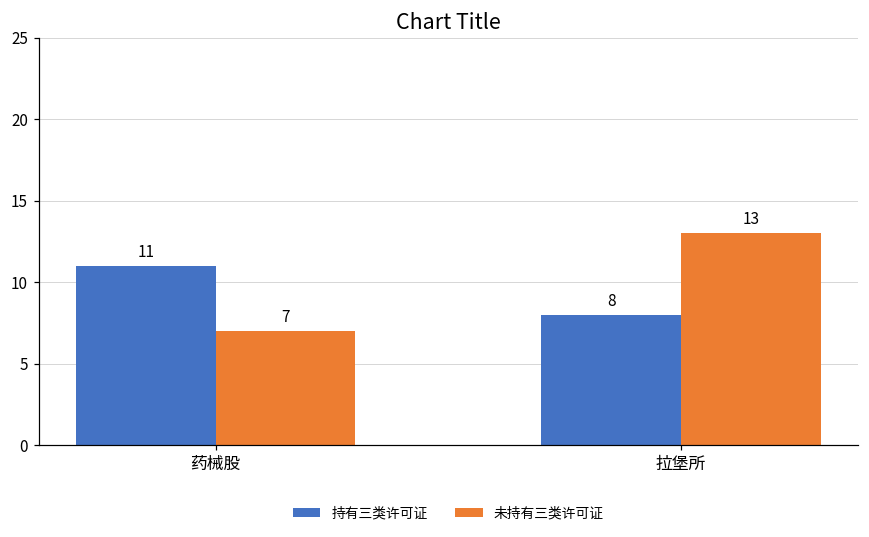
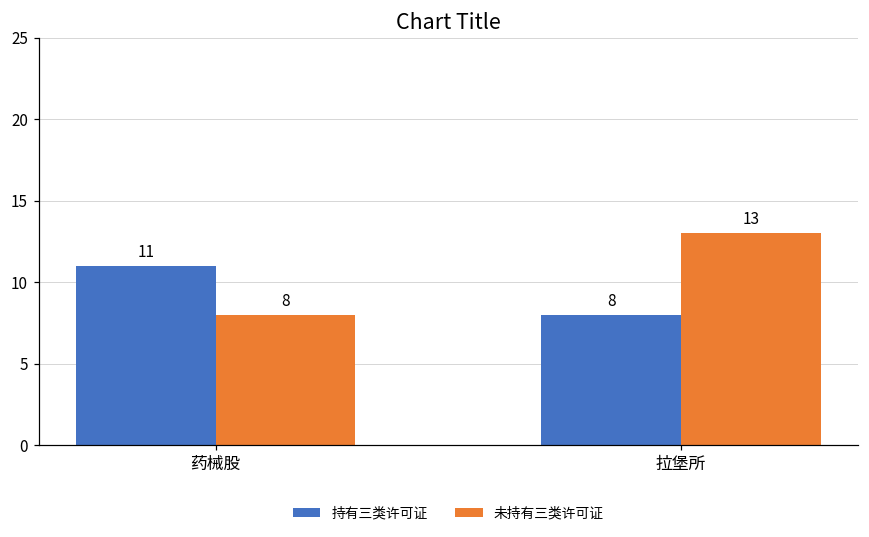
  {
    "持有三类许可证": {
      "药械股": 11,
      "拉堡所": 8
    },
    "未持有三类许可证": {
-     "药械股": 7,
+     "药械股": 8,
      "拉堡所": 13
    }
  }
